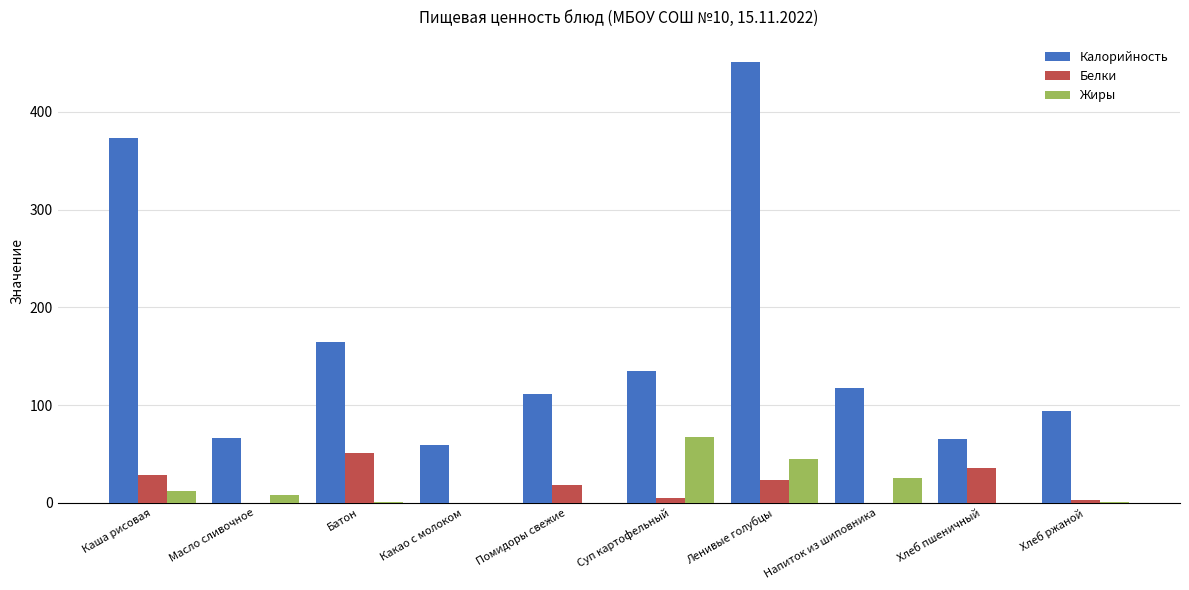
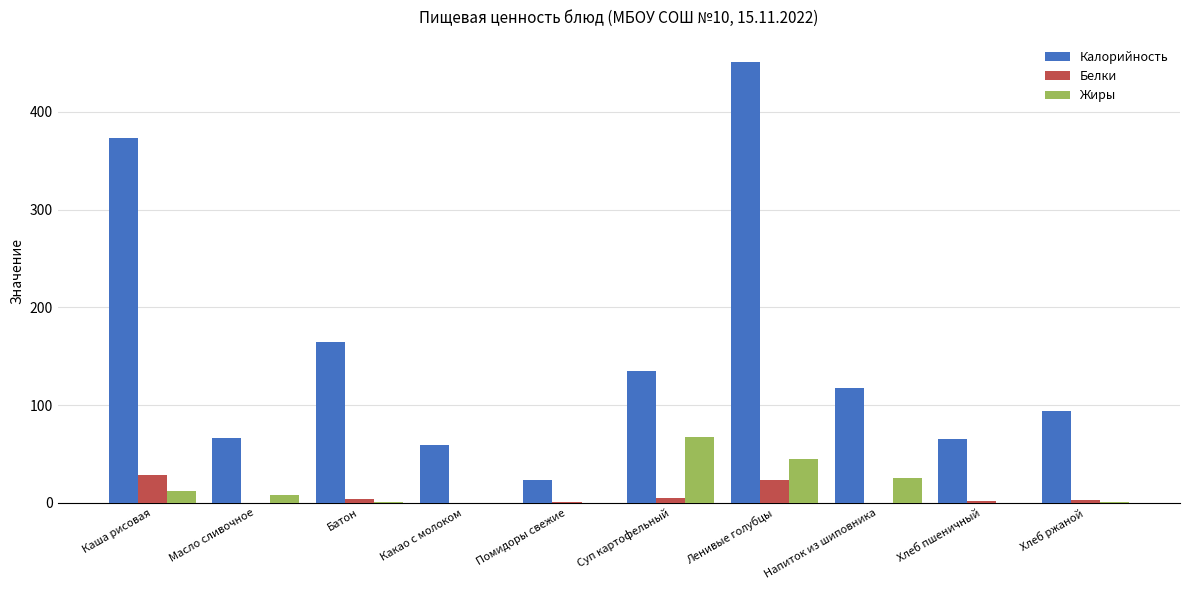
  {
    "Калорийность": {
      "Каша рисовая": 370,
      "Масло сливочное": 70,
      "Батон": 170,
      "Какао с молоком": 60,
-     "Помидоры свежие": 110,
+     "Помидоры свежие": 20,
      "Суп картофельный": 130,
      "Ленивые голубцы": 450,
      "Напиток из шиповника": 120,
      "Хлеб пшеничный": 70,
      "Хлеб ржаной": 90
    },
    "Белки": {
      "Каша рисовая": 30,
-     "Батон": 50,
-     "Помидоры свежие": 20,
+     "Батон": 0,
+     "Помидоры свежие": 0,
      "Суп картофельный": 10,
      "Ленивые голубцы": 20,
-     "Хлеб пшеничный": 40,
+     "Хлеб пшеничный": 0,
      "Хлеб ржаной": 0
    },
    "Жиры": {
      "Каша рисовая": 10,
      "Масло сливочное": 10,
      "Суп картофельный": 70,
      "Ленивые голубцы": 40,
      "Напиток из шиповника": 30,
      "Хлеб пшеничный": 0
    }
  }
